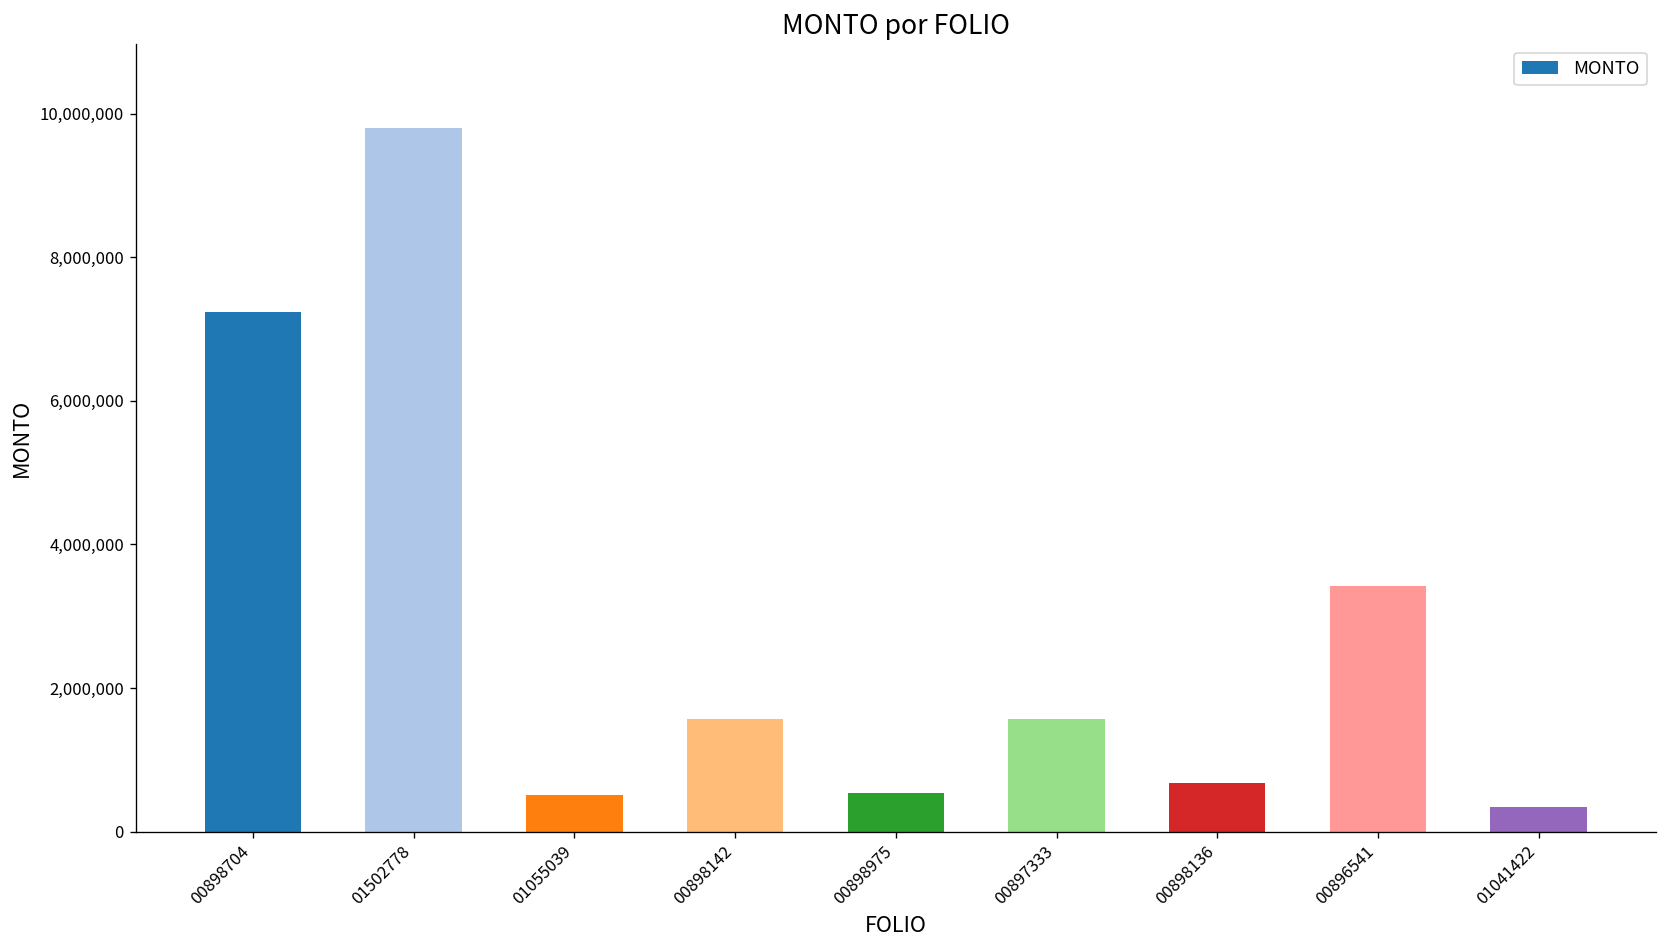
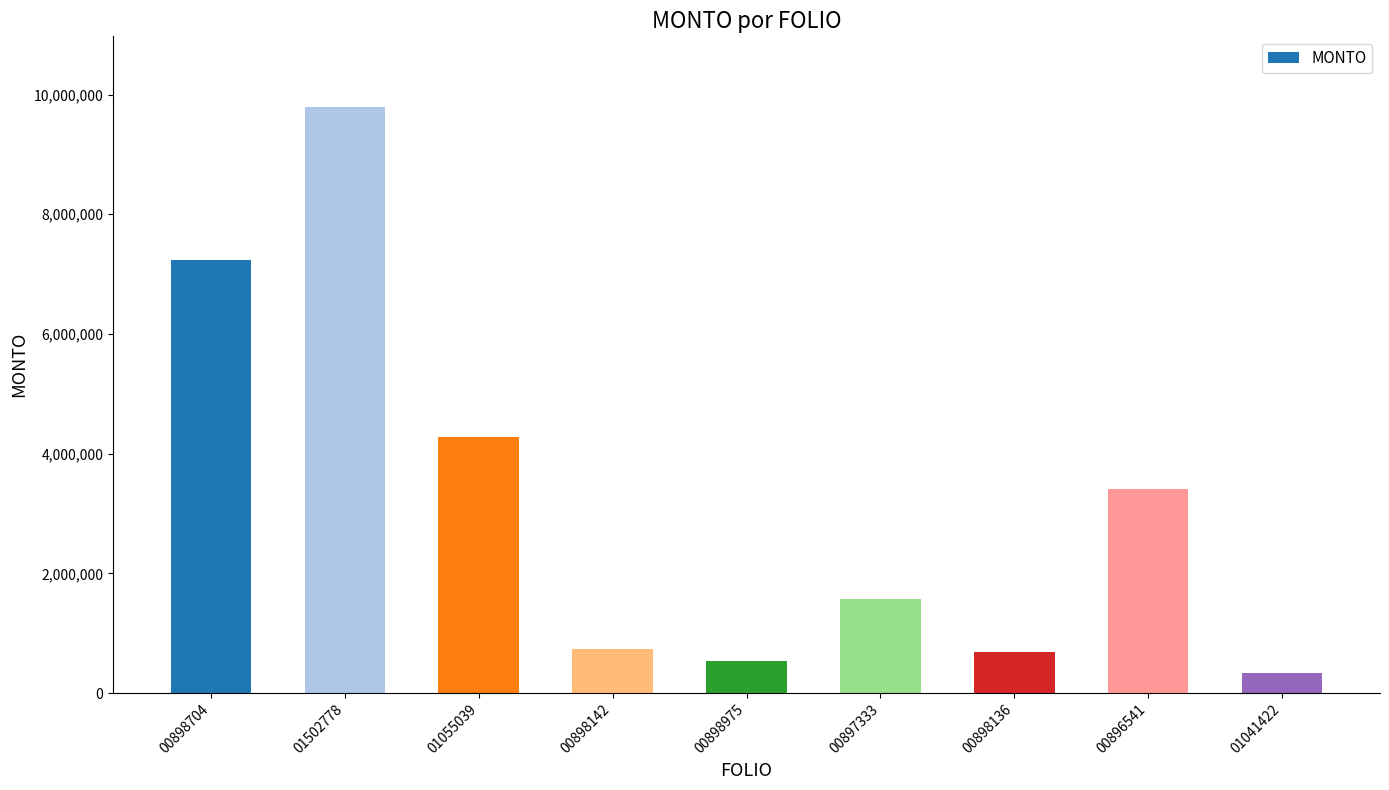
  {
    "00898704": "7,200,000",
    "01502778": "9,800,000",
-   "01055039": "500,000",
-   "00898142": "1,600,000",
+   "01055039": "4,300,000",
+   "00898142": "700,000",
    "00898975": "500,000",
    "00897333": "1,600,000",
    "00898136": "700,000",
    "00896541": "3,400,000",
    "01041422": "300,000"
  }
